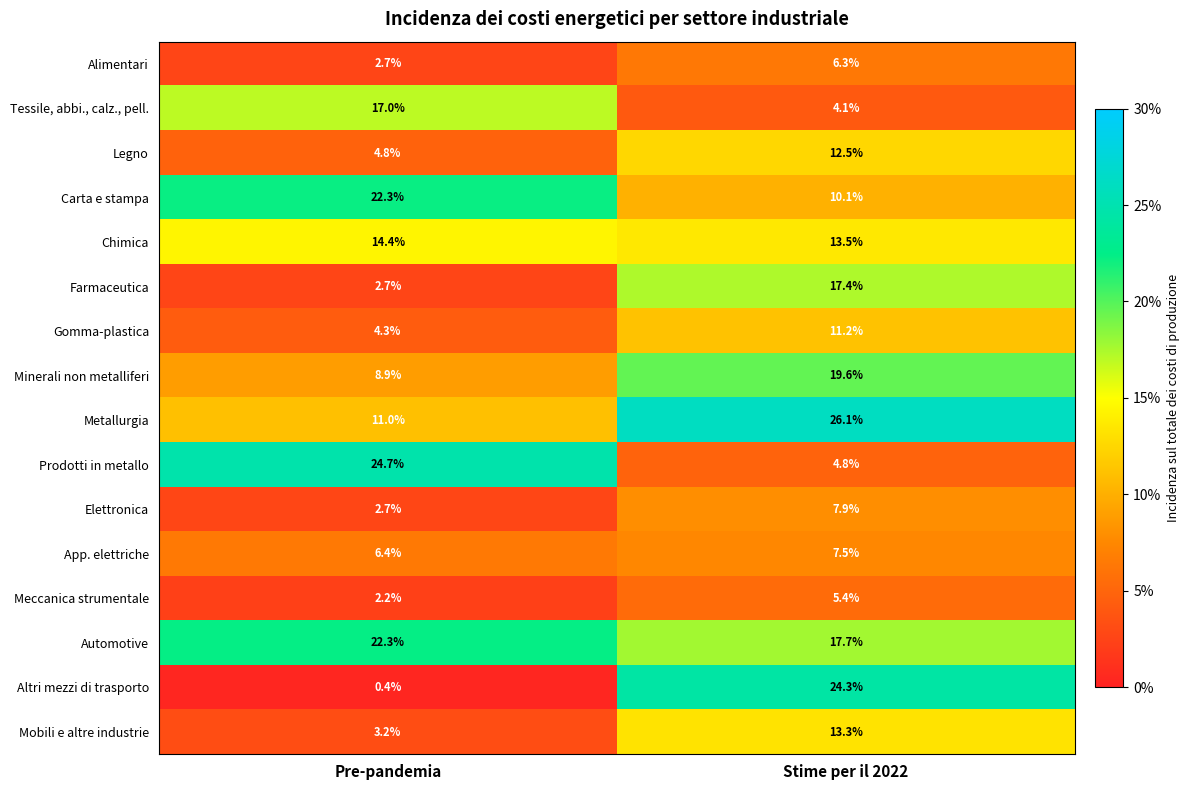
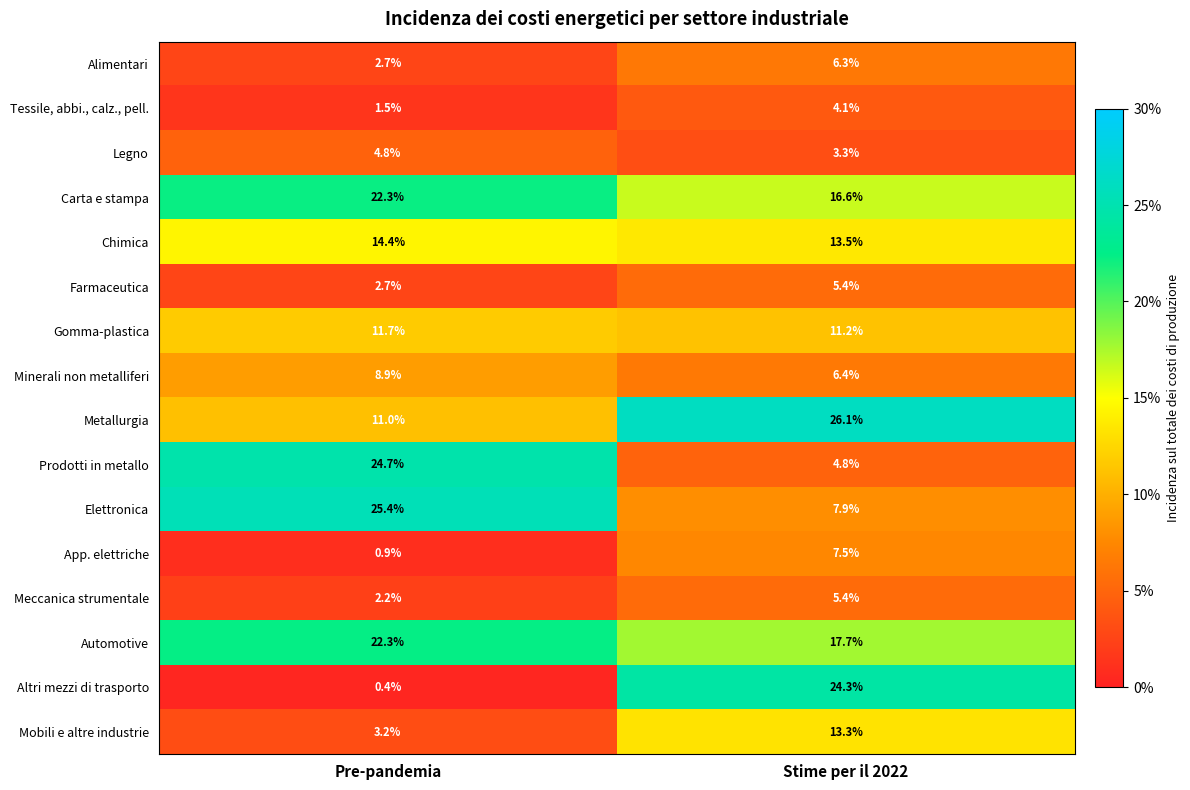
  {
    "Alimentari": {
      "Pre-pandemia": "2.7%",
      "Stime per il 2022": "6.3%"
    },
    "Tessile, abbi., calz., pell.": {
-     "Pre-pandemia": "17.0%",
+     "Pre-pandemia": "1.5%",
      "Stime per il 2022": "4.1%"
    },
    "Legno": {
      "Pre-pandemia": "4.8%",
-     "Stime per il 2022": "12.5%"
+     "Stime per il 2022": "3.3%"
    },
    "Carta e stampa": {
      "Pre-pandemia": "22.3%",
-     "Stime per il 2022": "10.1%"
+     "Stime per il 2022": "16.6%"
    },
    "Chimica": {
      "Pre-pandemia": "14.4%",
      "Stime per il 2022": "13.5%"
    },
    "Farmaceutica": {
      "Pre-pandemia": "2.7%",
-     "Stime per il 2022": "17.4%"
+     "Stime per il 2022": "5.4%"
    },
    "Gomma-plastica": {
-     "Pre-pandemia": "4.3%",
+     "Pre-pandemia": "11.7%",
      "Stime per il 2022": "11.2%"
    },
    "Minerali non metalliferi": {
      "Pre-pandemia": "8.9%",
-     "Stime per il 2022": "19.6%"
+     "Stime per il 2022": "6.4%"
    },
    "Metallurgia": {
      "Pre-pandemia": "11.0%",
      "Stime per il 2022": "26.1%"
    },
    "Prodotti in metallo": {
      "Pre-pandemia": "24.7%",
      "Stime per il 2022": "4.8%"
    },
    "Elettronica": {
-     "Pre-pandemia": "2.7%",
+     "Pre-pandemia": "25.4%",
      "Stime per il 2022": "7.9%"
    },
    "App. elettriche": {
-     "Pre-pandemia": "6.4%",
+     "Pre-pandemia": "0.9%",
      "Stime per il 2022": "7.5%"
    },
    "Meccanica strumentale": {
      "Pre-pandemia": "2.2%",
      "Stime per il 2022": "5.4%"
    },
    "Automotive": {
      "Pre-pandemia": "22.3%",
      "Stime per il 2022": "17.7%"
    },
    "Altri mezzi di trasporto": {
      "Pre-pandemia": "0.4%",
      "Stime per il 2022": "24.3%"
    },
    "Mobili e altre industrie": {
      "Pre-pandemia": "3.2%",
      "Stime per il 2022": "13.3%"
    }
  }
